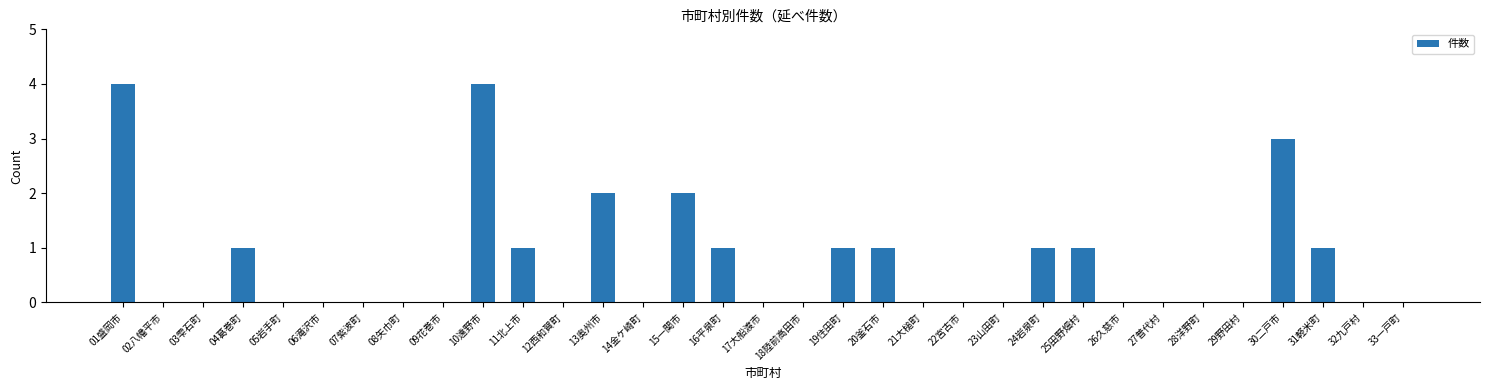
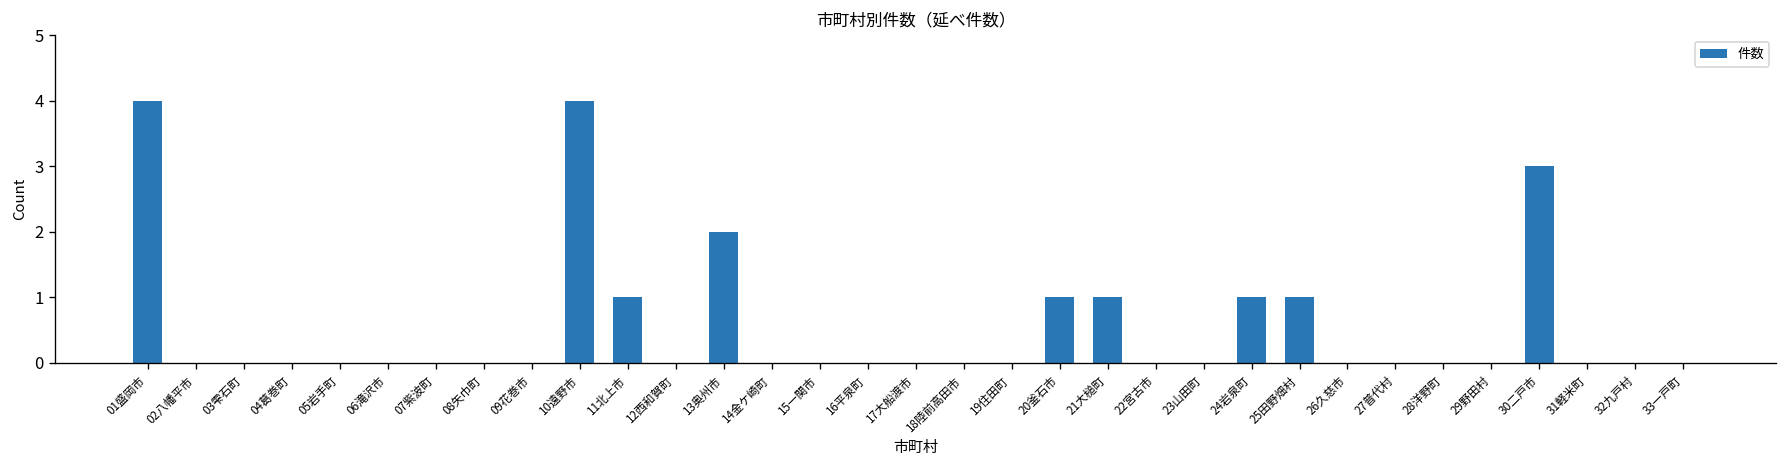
  {
    "01盛岡市": 4,
    "02八幡平市": 0,
    "03雫石町": 0,
-   "04葛巻町": 1,
+   "04葛巻町": 0,
    "05岩手町": 0,
    "06滝沢市": 0,
    "07紫波町": 0,
    "08矢巾町": 0,
    "09花巻市": 0,
    "10遠野市": 4,
    "11北上市": 1,
    "12西和賀町": 0,
    "13奥州市": 2,
    "14金ケ崎町": 0,
-   "15一関市": 2,
-   "16平泉町": 1,
+   "15一関市": 0,
+   "16平泉町": 0,
    "17大船渡市": 0,
    "18陸前高田市": 0,
-   "19住田町": 1,
+   "19住田町": 0,
    "20釜石市": 1,
-   "21大槌町": 0,
+   "21大槌町": 1,
    "22宮古市": 0,
    "23山田町": 0,
    "24岩泉町": 1,
    "25田野畑村": 1,
    "26久慈市": 0,
    "27普代村": 0,
    "28洋野町": 0,
    "29野田村": 0,
    "30二戸市": 3,
-   "31軽米町": 1,
+   "31軽米町": 0,
    "32九戸村": 0,
    "33一戸町": 0
  }
